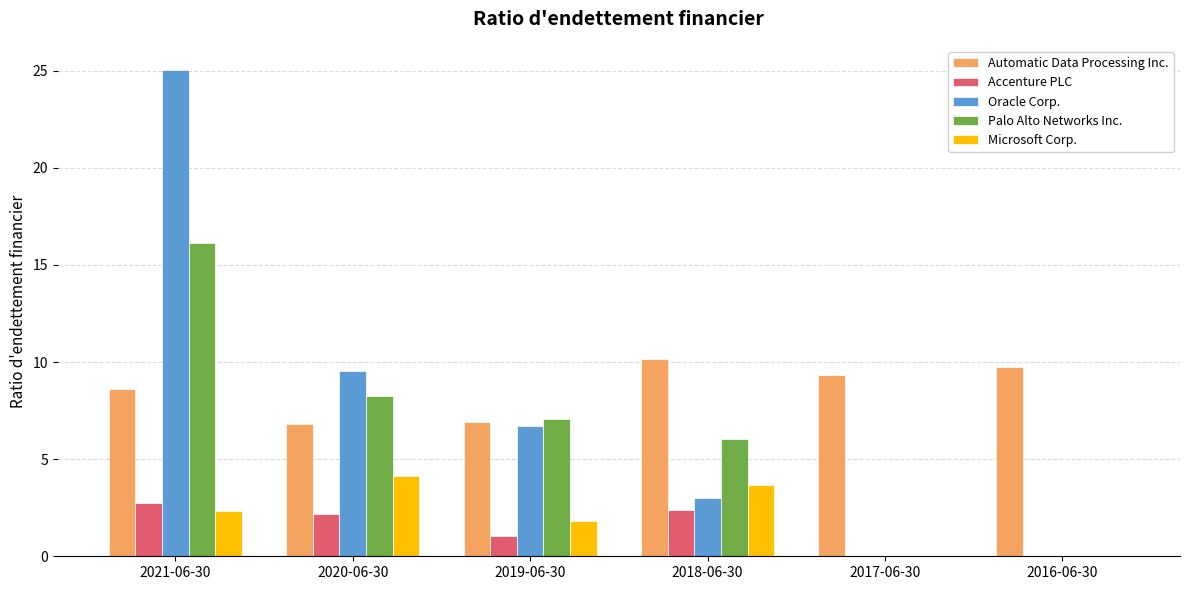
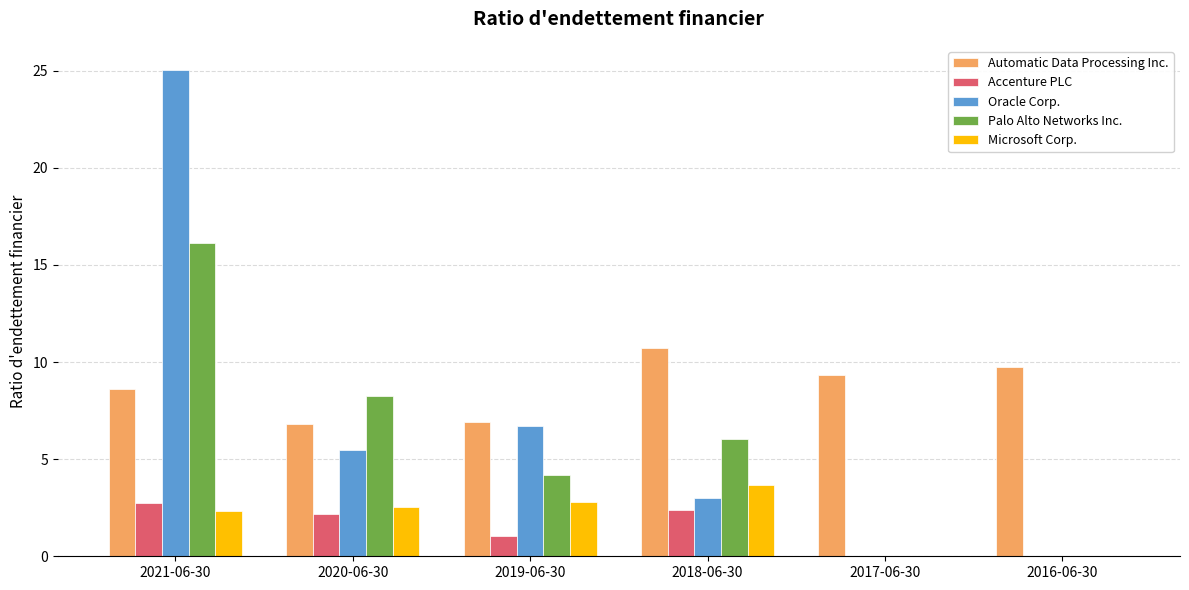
  {
    "Automatic Data Processing Inc.": {
      "2021-06-30": 8.6,
      "2020-06-30": 6.8,
      "2019-06-30": 6.9,
-     "2018-06-30": 10.2,
+     "2018-06-30": 10.7,
      "2017-06-30": 9.4,
      "2016-06-30": 9.7
    },
    "Accenture PLC": {
      "2021-06-30": 2.7,
      "2020-06-30": 2.2,
      "2019-06-30": 1.0,
      "2018-06-30": 2.4,
      "2017-06-30": 0.0,
      "2016-06-30": 0.0
    },
    "Oracle Corp.": {
      "2021-06-30": 25.0,
-     "2020-06-30": 9.6,
+     "2020-06-30": 5.5,
      "2019-06-30": 6.7,
      "2018-06-30": 3.0,
      "2017-06-30": 0.0,
      "2016-06-30": 0.0
    },
    "Palo Alto Networks Inc.": {
      "2021-06-30": 16.1,
      "2020-06-30": 8.2,
-     "2019-06-30": 7.1,
+     "2019-06-30": 4.2,
      "2018-06-30": 6.0,
      "2017-06-30": 0.0,
      "2016-06-30": 0.0
    },
    "Microsoft Corp.": {
      "2021-06-30": 2.4,
-     "2020-06-30": 4.1,
-     "2019-06-30": 1.8,
+     "2020-06-30": 2.6,
+     "2019-06-30": 2.8,
      "2018-06-30": 3.7,
      "2017-06-30": 0.0,
      "2016-06-30": 0.0
    }
  }
